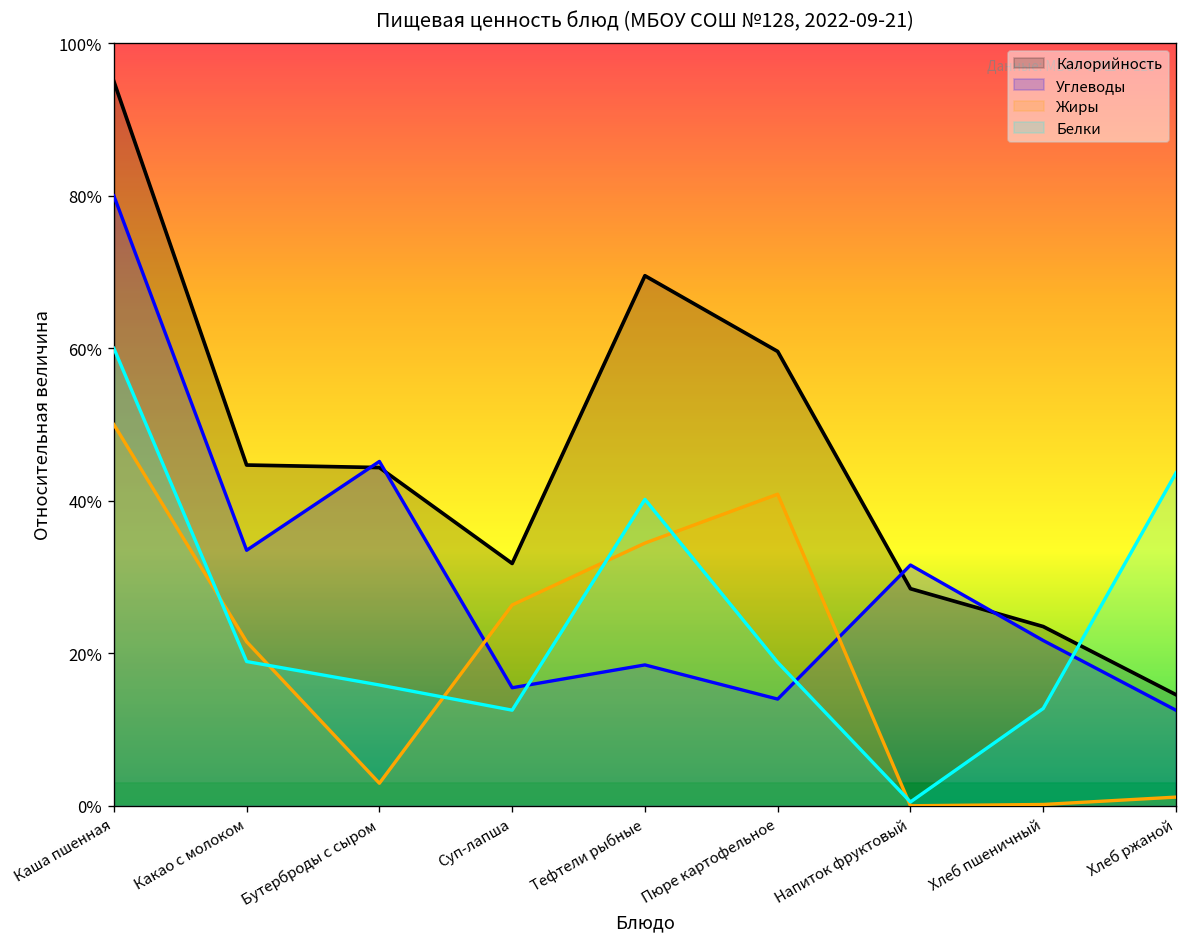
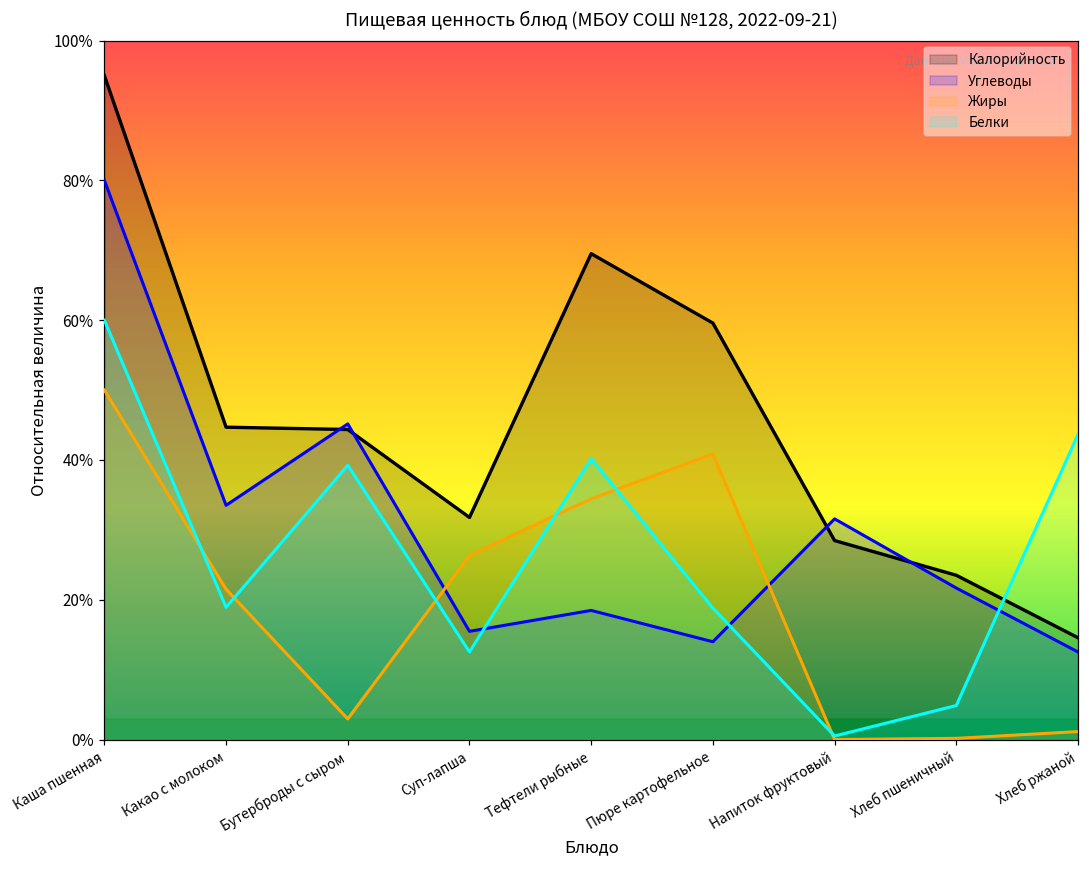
  {
    "Калорийность": {
      "Каша пшенная": "95%",
      "Какао с молоком": "45%",
      "Бутерброды с сыром": "44%",
      "Суп-лапша": "32%",
      "Тефтели рыбные": "70%",
      "Пюре картофельное": "60%",
      "Напиток фруктовый": "28%",
      "Хлеб пшеничный": "24%",
      "Хлеб ржаной": "15%"
    },
    "Углеводы": {
      "Каша пшенная": "80%",
      "Какао с молоком": "34%",
      "Бутерброды с сыром": "45%",
      "Суп-лапша": "15%",
      "Тефтели рыбные": "18%",
      "Пюре картофельное": "14%",
      "Напиток фруктовый": "32%",
      "Хлеб пшеничный": "22%",
      "Хлеб ржаной": "13%"
    },
    "Жиры": {
      "Каша пшенная": "50%",
      "Какао с молоком": "22%",
      "Суп-лапша": "26%",
      "Тефтели рыбные": "34%",
      "Пюре картофельное": "41%"
    },
    "Белки": {
      "Каша пшенная": "60%",
      "Какао с молоком": "19%",
-     "Бутерброды с сыром": "16%",
+     "Бутерброды с сыром": "39%",
      "Суп-лапша": "13%",
      "Тефтели рыбные": "40%",
      "Пюре картофельное": "19%",
-     "Хлеб пшеничный": "13%",
+     "Хлеб пшеничный": "5%",
      "Хлеб ржаной": "44%"
    }
  }
